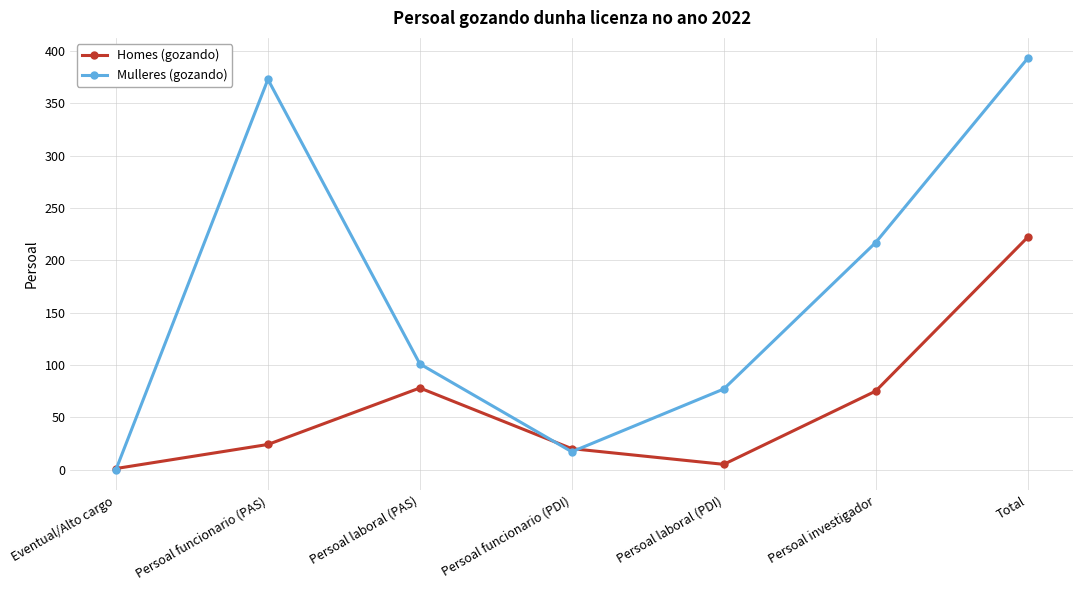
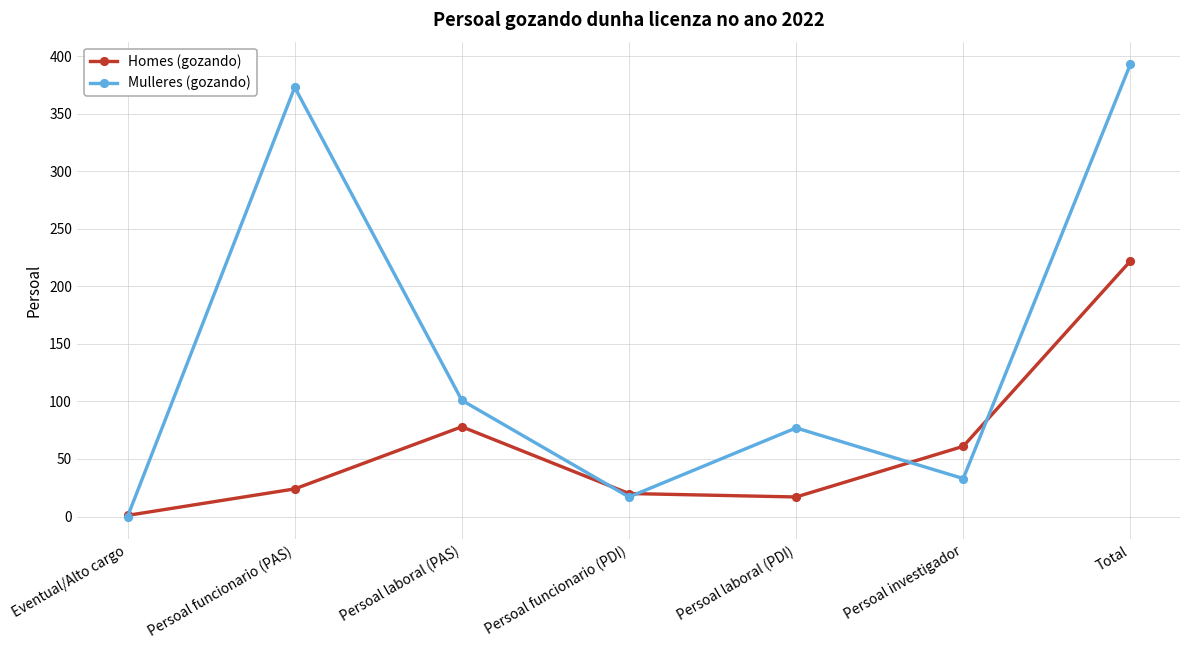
  {
    "Homes (gozando)": {
      "Persoal funcionario (PAS)": 24,
      "Persoal laboral (PAS)": 78,
      "Persoal funcionario (PDI)": 20,
-     "Persoal laboral (PDI)": 5,
-     "Persoal investigador": 75,
+     "Persoal laboral (PDI)": 17,
+     "Persoal investigador": 61,
      "Total": 222
    },
    "Mulleres (gozando)": {
      "Persoal funcionario (PAS)": 373,
      "Persoal laboral (PAS)": 101,
      "Persoal funcionario (PDI)": 17,
      "Persoal laboral (PDI)": 77,
-     "Persoal investigador": 217,
+     "Persoal investigador": 33,
      "Total": 393
    }
  }
